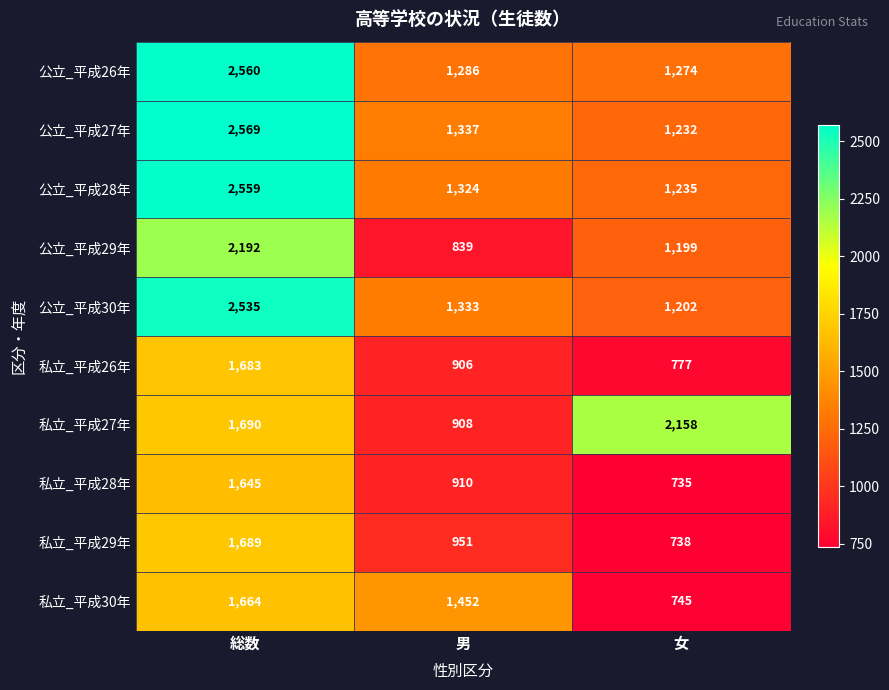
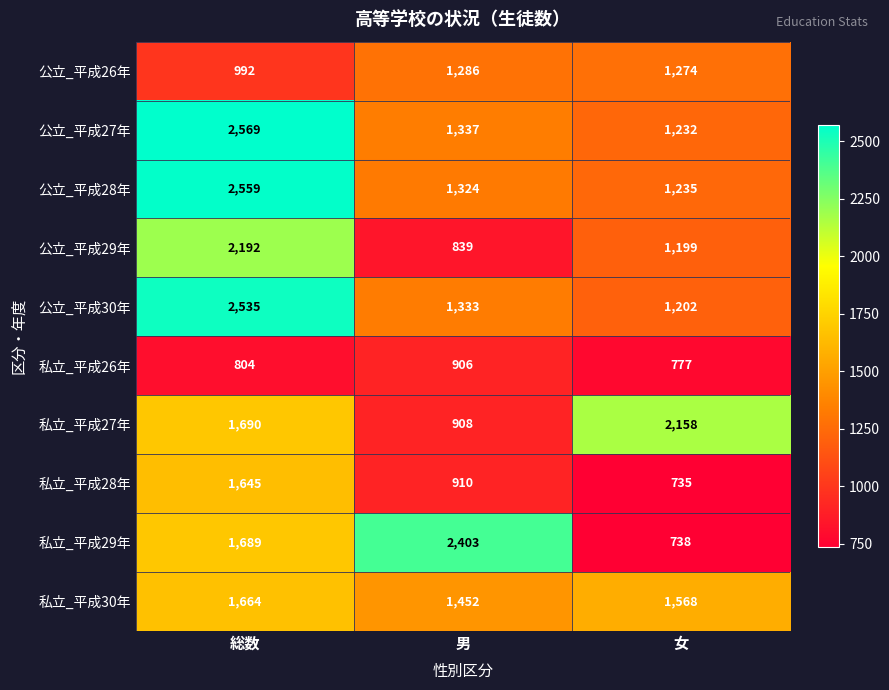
  {
    "公立_平成26年": {
-     "総数": "2,560",
+     "総数": "992",
      "男": "1,286",
      "女": "1,274"
    },
    "公立_平成27年": {
      "総数": "2,569",
      "男": "1,337",
      "女": "1,232"
    },
    "公立_平成28年": {
      "総数": "2,559",
      "男": "1,324",
      "女": "1,235"
    },
    "公立_平成29年": {
      "総数": "2,192",
      "男": "839",
      "女": "1,199"
    },
    "公立_平成30年": {
      "総数": "2,535",
      "男": "1,333",
      "女": "1,202"
    },
    "私立_平成26年": {
-     "総数": "1,683",
+     "総数": "804",
      "男": "906",
      "女": "777"
    },
    "私立_平成27年": {
      "総数": "1,690",
      "男": "908",
      "女": "2,158"
    },
    "私立_平成28年": {
      "総数": "1,645",
      "男": "910",
      "女": "735"
    },
    "私立_平成29年": {
      "総数": "1,689",
-     "男": "951",
+     "男": "2,403",
      "女": "738"
    },
    "私立_平成30年": {
      "総数": "1,664",
      "男": "1,452",
-     "女": "745"
+     "女": "1,568"
    }
  }
